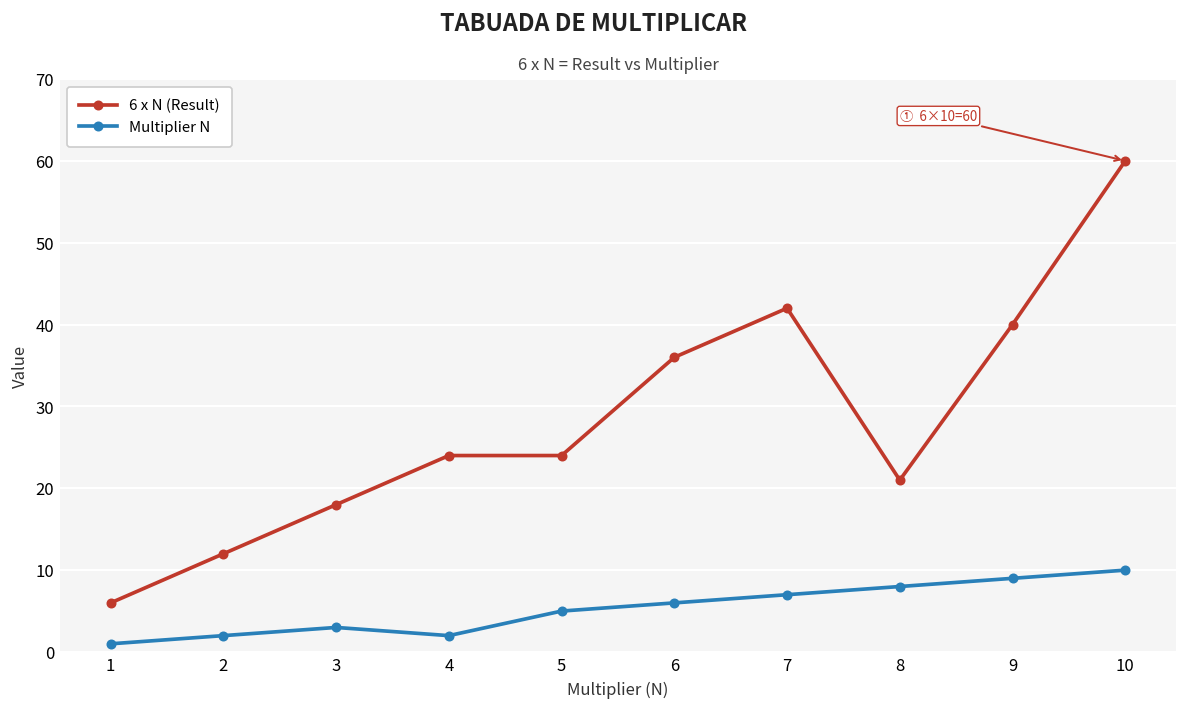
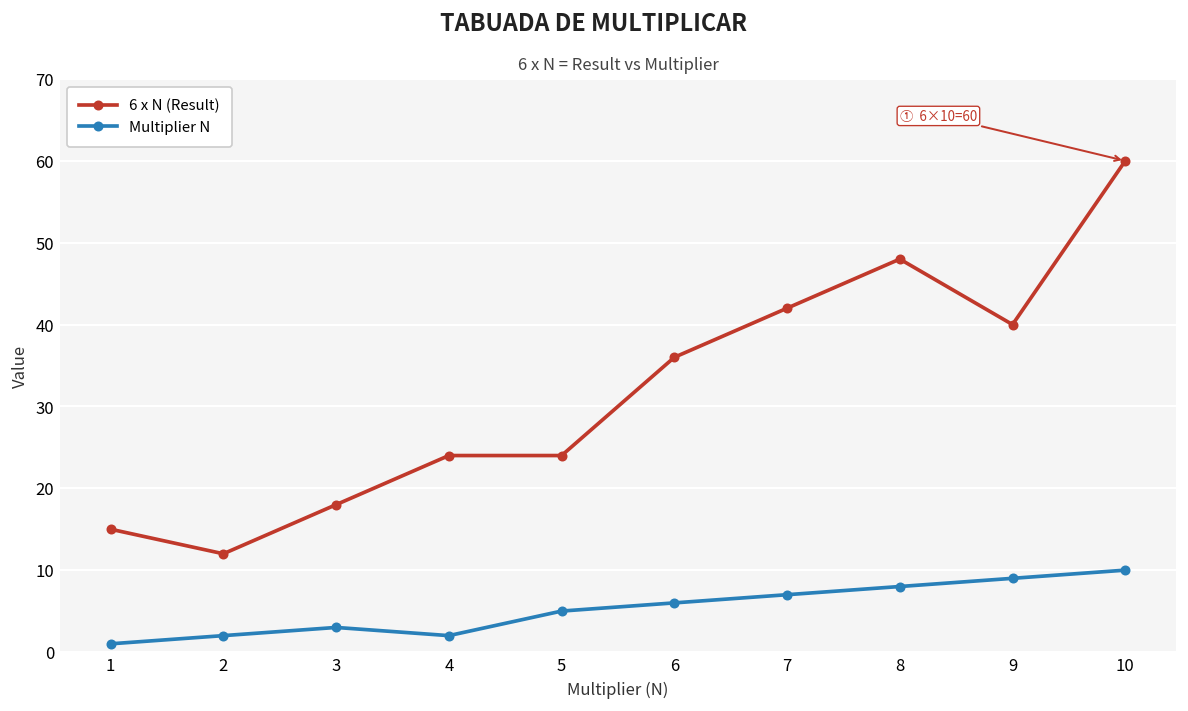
  {
    "6 x N (Result)": {
-     "1": 6,
+     "1": 15,
      "2": 12,
      "3": 18,
      "4": 24,
      "5": 24,
      "6": 36,
      "7": 42,
-     "8": 21,
+     "8": 48,
      "9": 40
    },
    "Multiplier N": {
      "1": 1,
      "2": 2,
      "3": 3,
      "4": 2,
      "5": 5,
      "6": 6,
      "7": 7,
      "8": 8,
      "9": 9,
      "10": 10
    }
  }
